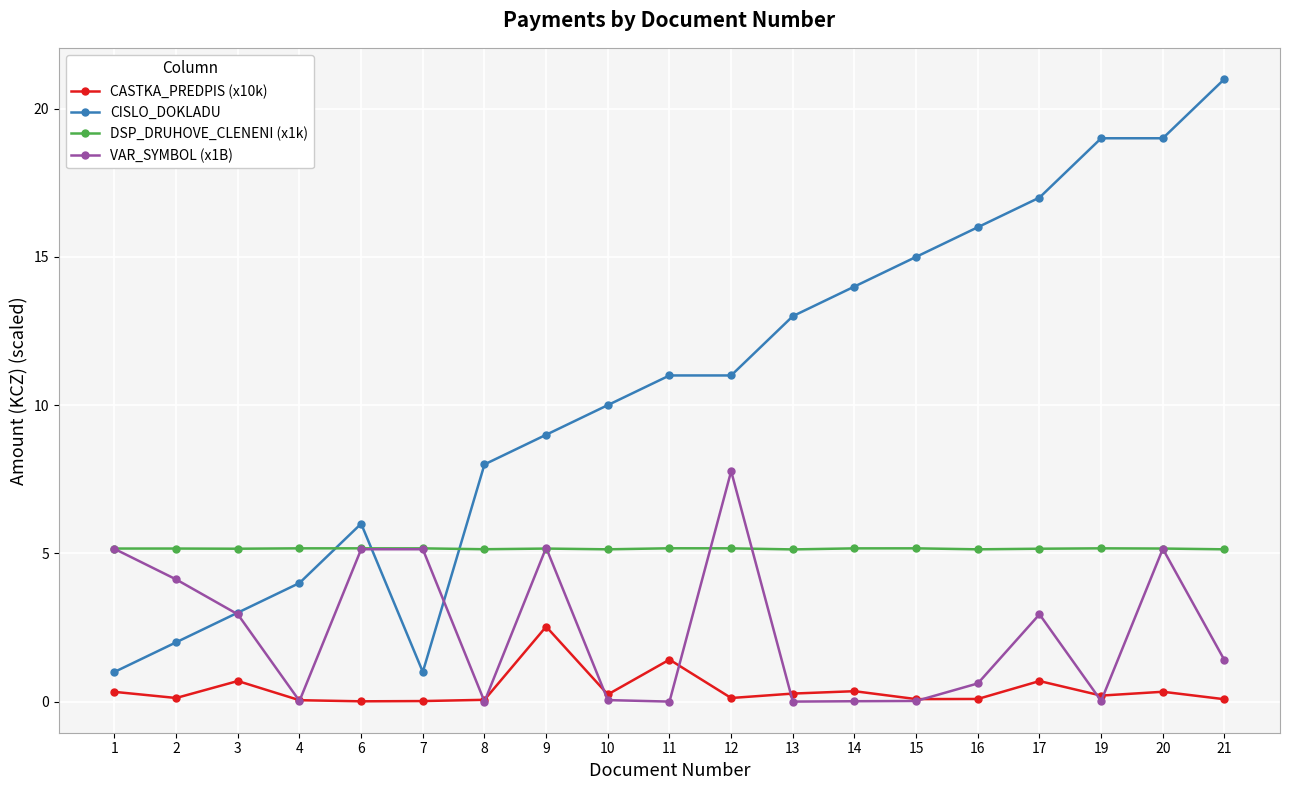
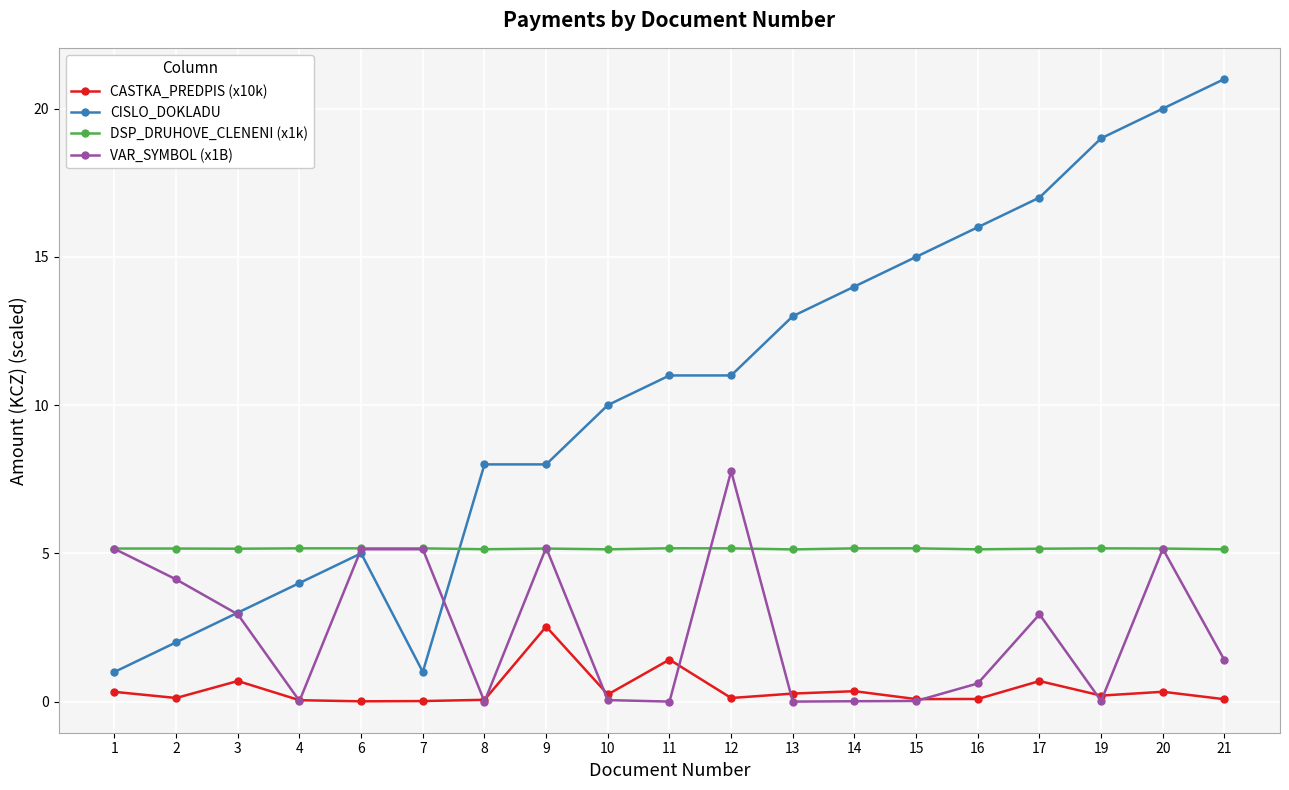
  {
    "CASTKA_PREDPIS (x10k)": {
      "1": 0.3,
      "2": 0.1,
      "3": 0.7,
      "6": 0,
      "7": 0,
      "9": 2.5,
      "10": 0.2,
      "11": 1.4,
      "12": 0.1,
      "13": 0.3,
      "14": 0.4,
      "16": 0.1,
      "17": 0.7,
      "19": 0.2,
      "20": 0.3,
      "21": 0
    },
    "CISLO_DOKLADU": {
      "1": 1,
      "2": 2,
      "4": 4,
-     "6": 6,
+     "6": 5,
      "7": 1,
      "8": 8,
-     "9": 9,
+     "9": 8,
      "10": 10,
      "11": 11,
      "12": 11,
      "13": 13,
      "14": 14,
      "15": 15,
      "16": 16,
      "17": 17,
      "19": 19,
-     "20": 19,
+     "20": 20,
      "21": 21
    },
    "DSP_DRUHOVE_CLENENI (x1k)": {
      "2": 5.2,
      "3": 5.2,
      "4": 5.2,
      "8": 5.1,
      "10": 5.1,
      "11": 5.2,
      "12": 5.2,
      "13": 5.1,
      "14": 5.2,
      "15": 5.2,
      "16": 5.1,
      "17": 5.2,
      "19": 5.2,
      "21": 5.1
    },
    "VAR_SYMBOL (x1B)": {
      "2": 4.1,
      "10": 0,
      "11": 0,
      "12": 7.8,
      "13": 0,
      "14": 0,
      "16": 0.6,
      "17": 3,
      "19": 0,
      "21": 1.4
    }
  }
